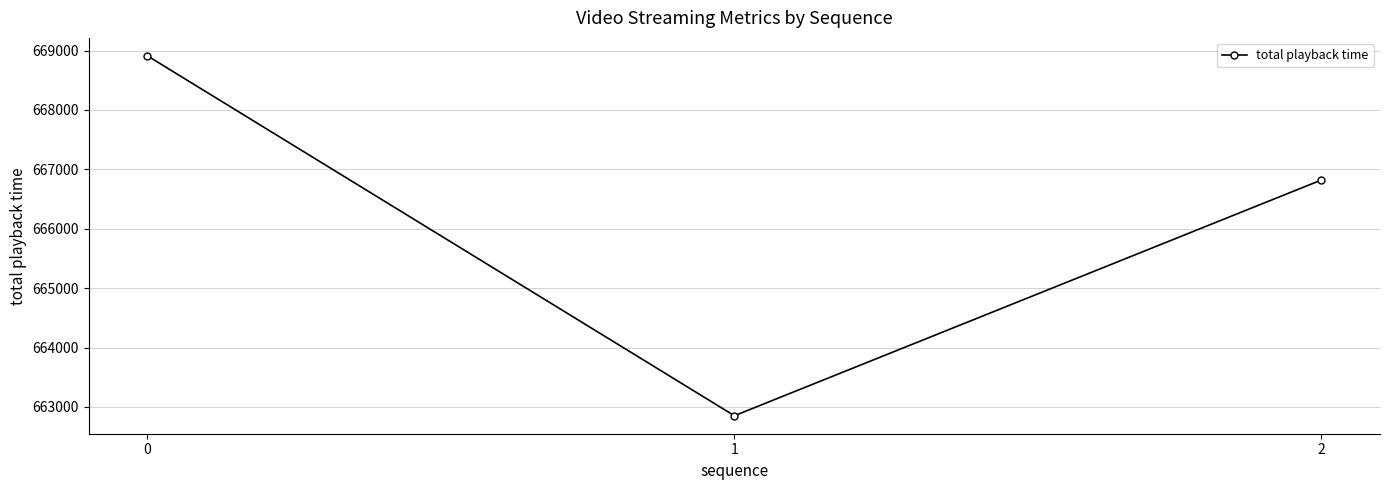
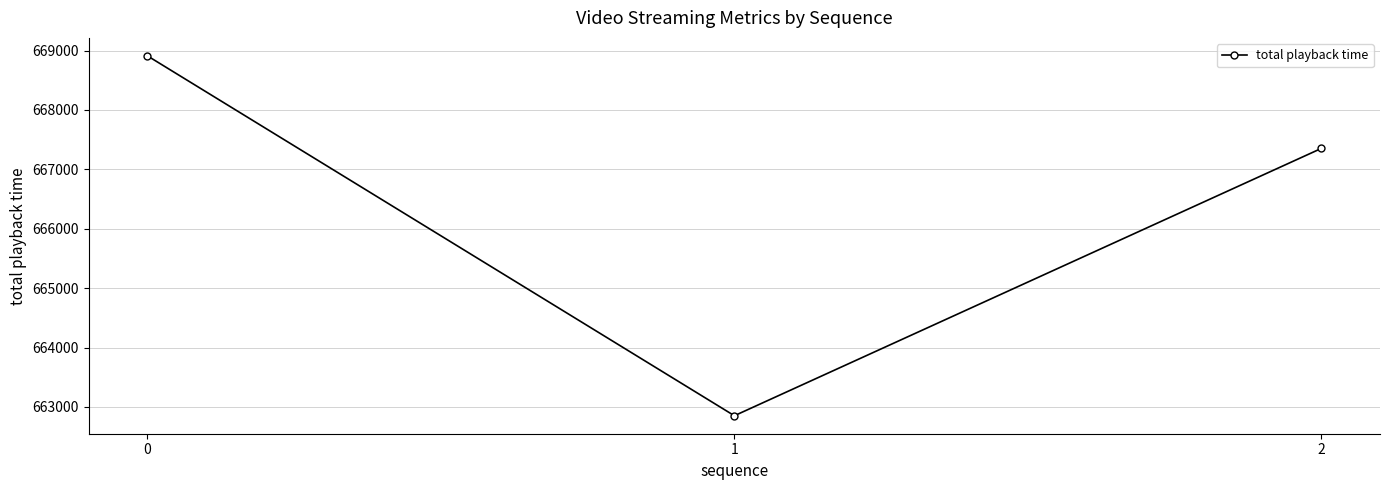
  {
    "0": 668900,
    "1": 662900,
-   "2": 666800
+   "2": 667400
  }
